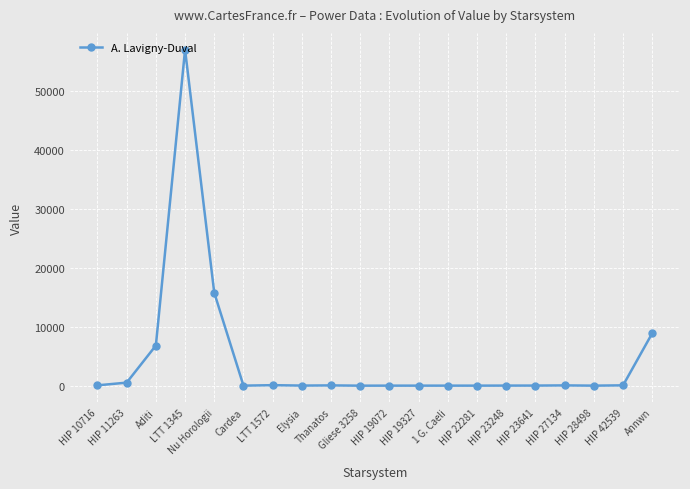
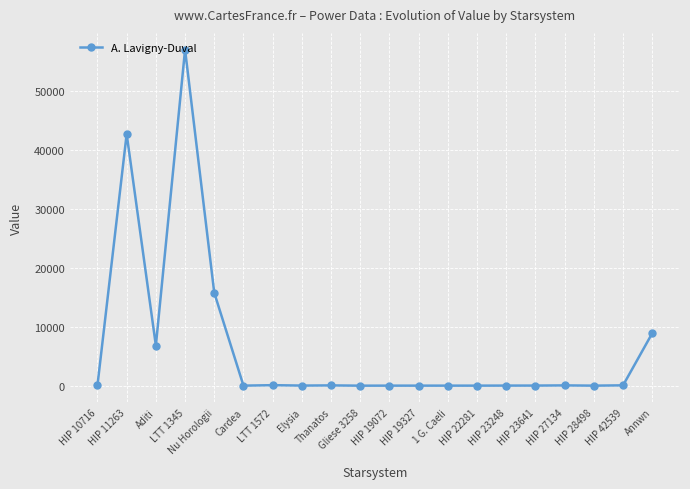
  {
    "HIP 10716": 0,
-   "HIP 11263": 1000,
+   "HIP 11263": 43000,
    "Aditi": 7000,
    "LTT 1345": 57000,
    "Nu Horologii": 16000,
    "Cardea": 0,
    "LTT 1572": 0,
    "Elysia": 0,
    "Thanatos": 0,
    "Gliese 3258": 0,
    "HIP 19072": 0,
    "HIP 19327": 0,
    "1 G. Caeli": 0,
    "HIP 22281": 0,
    "HIP 23248": 0,
    "HIP 23641": 0,
    "HIP 27134": 0,
    "HIP 28498": 0,
    "HIP 42539": 0,
    "Annwn": 9000
  }
